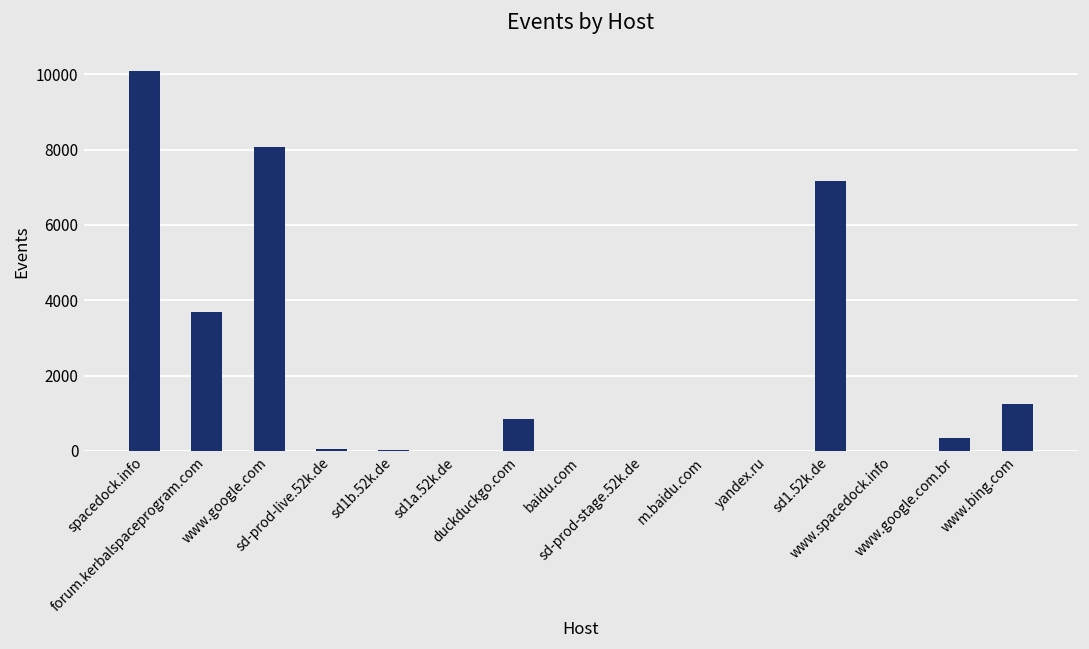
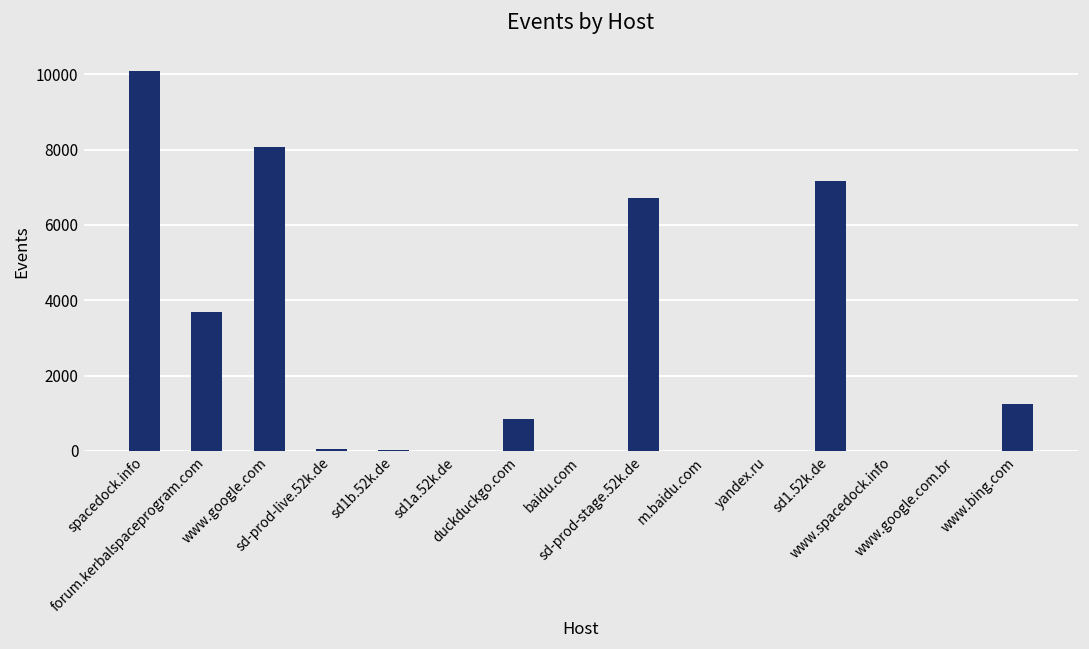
  {
    "spacedock.info": 10100,
    "forum.kerbalspaceprogram.com": 3700,
    "www.google.com": 8100,
    "duckduckgo.com": 800,
-   "sd-prod-stage.52k.de": 0,
+   "sd-prod-stage.52k.de": 6700,
    "sd1.52k.de": 7200,
-   "www.google.com.br": 300,
+   "www.google.com.br": 0,
    "www.bing.com": 1200
  }
